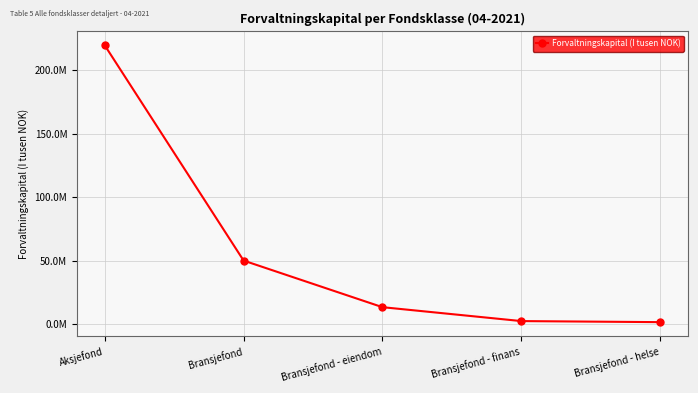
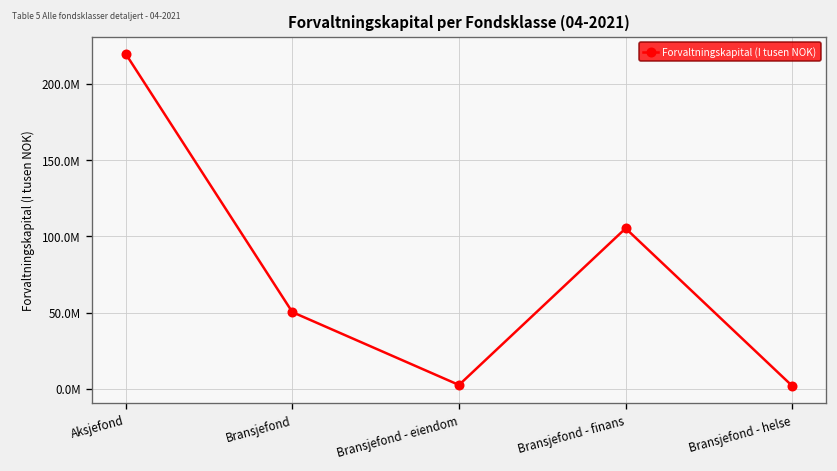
  {
    "Aksjefond": 220000000,
    "Bransjefond": 50000000,
-   "Bransjefond - eiendom": 14000000,
-   "Bransjefond - finans": 3000000,
+   "Bransjefond - eiendom": 2000000,
+   "Bransjefond - finans": 105000000,
    "Bransjefond - helse": 2000000
  }
